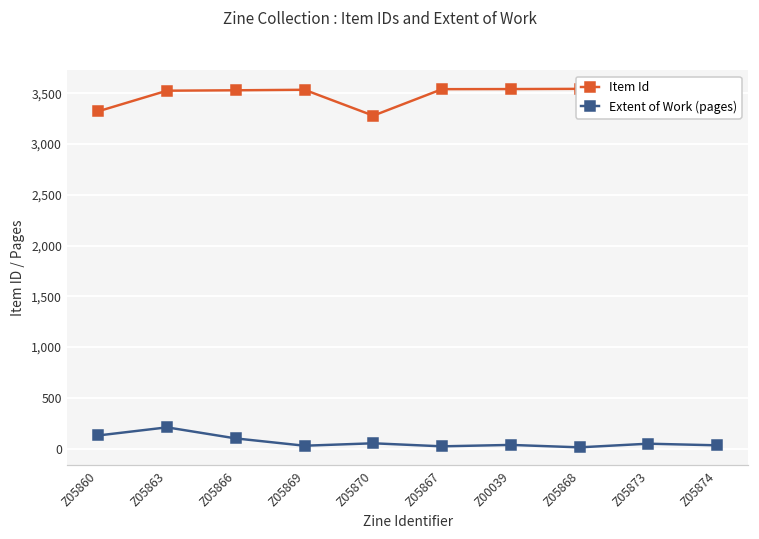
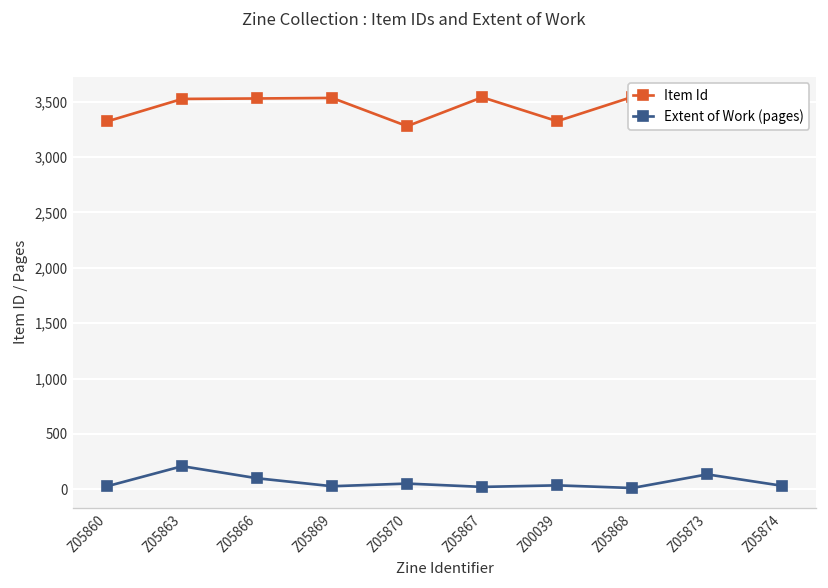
  {
    "Item Id": {
      "Z05860": "3,300",
      "Z05863": "3,500",
      "Z05866": "3,500",
      "Z05869": "3,500",
      "Z05870": "3,300",
      "Z05867": "3,500",
-     "Z00039": "3,500"
+     "Z00039": "3,300"
    },
    "Extent of Work (pages)": {
-     "Z05860": "100",
+     "Z05860": "0",
      "Z05863": "200",
      "Z05866": "100",
      "Z05869": "0",
      "Z05870": "100",
      "Z05867": "0",
      "Z00039": "0",
      "Z05868": "0",
-     "Z05873": "0",
+     "Z05873": "100",
      "Z05874": "0"
    }
  }
